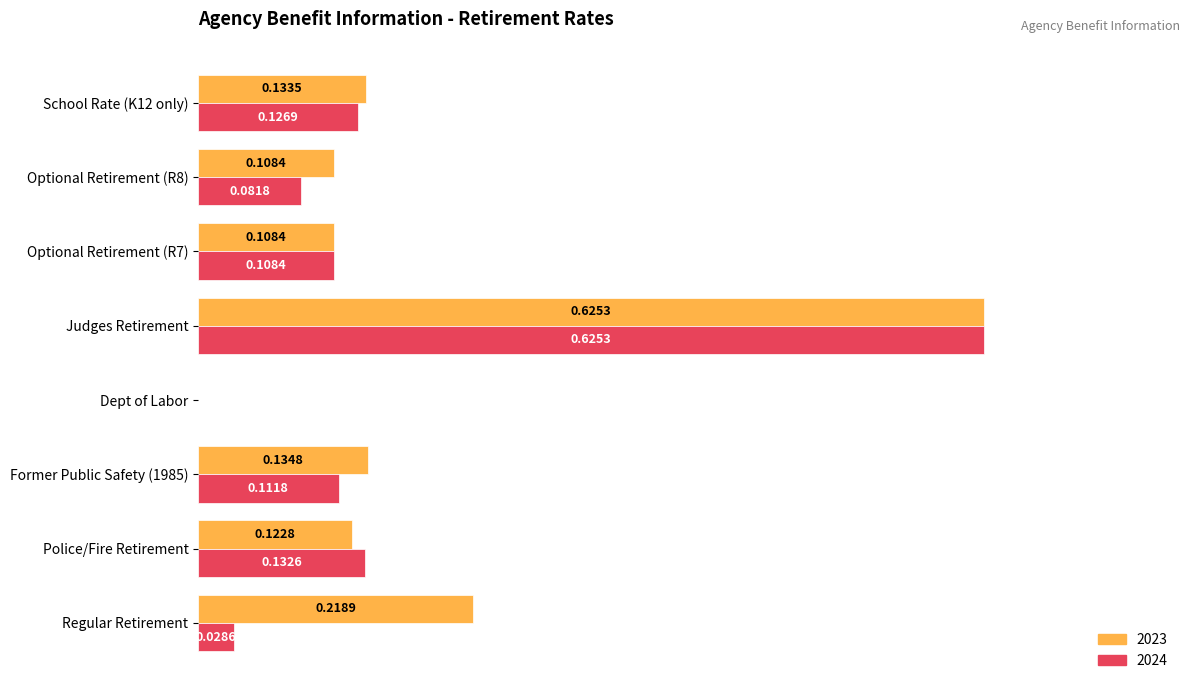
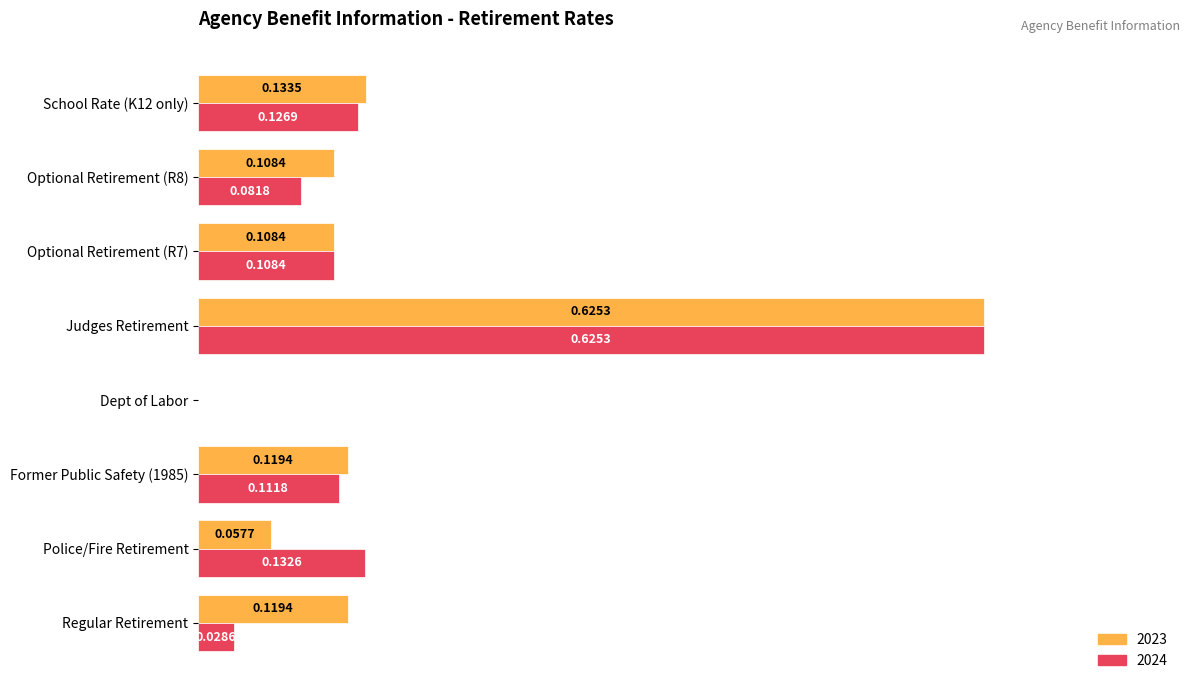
  {
    "2023": {
      "School Rate (K12 only)": 0.1335,
      "Optional Retirement (R8)": 0.1084,
      "Optional Retirement (R7)": 0.1084,
      "Judges Retirement": 0.6253,
-     "Former Public Safety (1985)": 0.1348,
-     "Police/Fire Retirement": 0.1228,
-     "Regular Retirement": 0.2189
+     "Former Public Safety (1985)": 0.1194,
+     "Police/Fire Retirement": 0.0577,
+     "Regular Retirement": 0.1194
    },
    "2024": {
      "School Rate (K12 only)": 0.1269,
      "Optional Retirement (R8)": 0.0818,
      "Optional Retirement (R7)": 0.1084,
      "Judges Retirement": 0.6253,
      "Former Public Safety (1985)": 0.1118,
      "Police/Fire Retirement": 0.1326,
      "Regular Retirement": 0.0286
    }
  }
